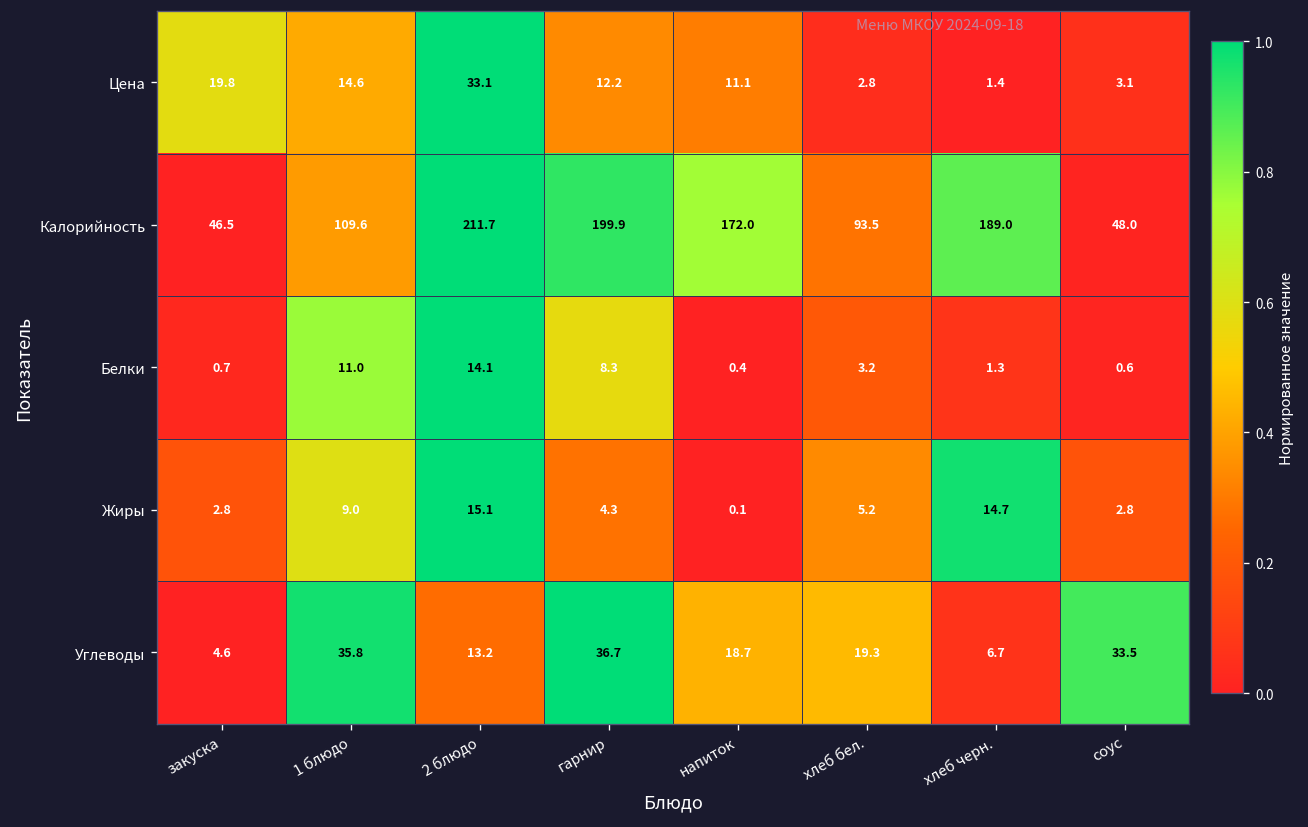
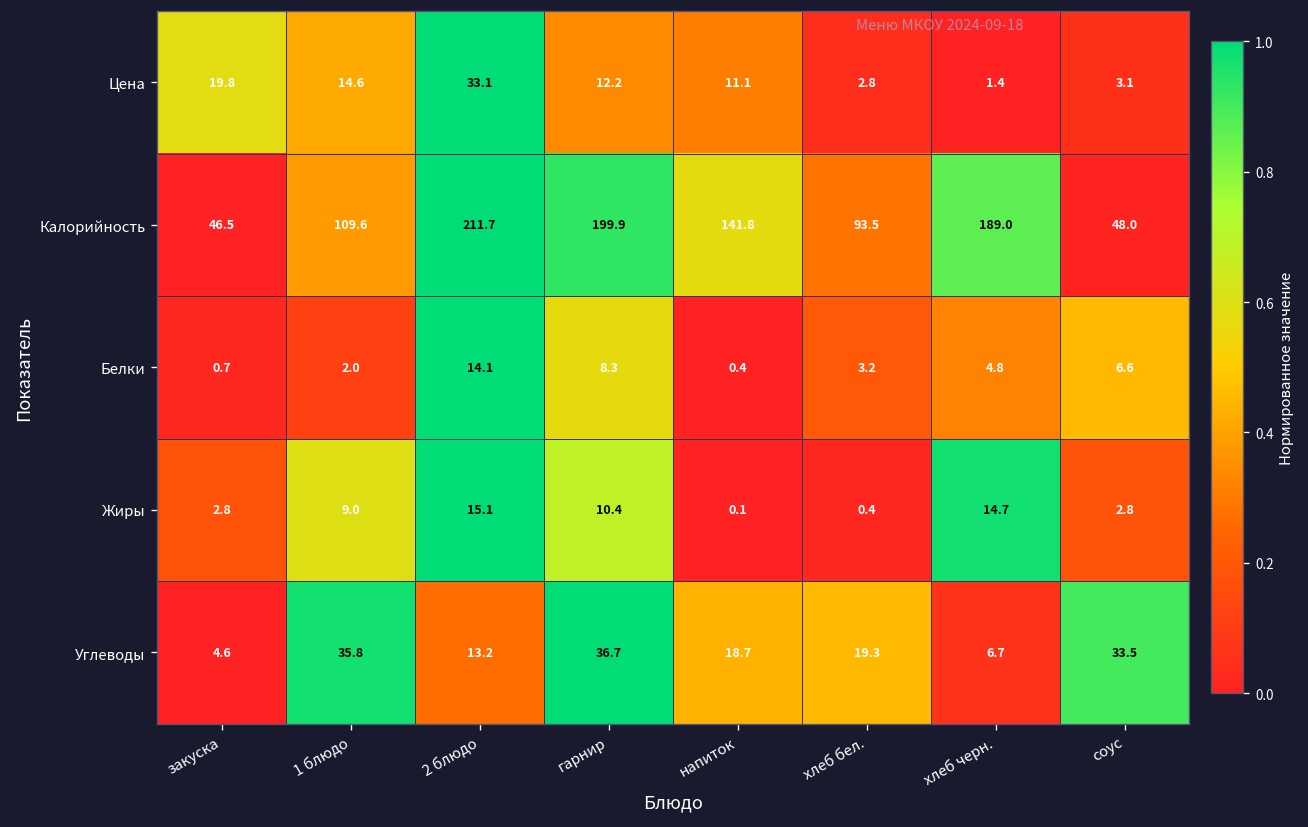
  {
    "Цена": {
      "закуска": 19.8,
      "1 блюдо": 14.6,
      "2 блюдо": 33.1,
      "гарнир": 12.2,
      "напиток": 11.1,
      "хлеб бел.": 2.8,
      "хлеб черн.": 1.4,
      "соус": 3.1
    },
    "Калорийность": {
      "закуска": 46.5,
      "1 блюдо": 109.6,
      "2 блюдо": 211.7,
      "гарнир": 199.9,
-     "напиток": 172.0,
+     "напиток": 141.8,
      "хлеб бел.": 93.5,
      "хлеб черн.": 189.0,
      "соус": 48.0
    },
    "Белки": {
      "закуска": 0.7,
-     "1 блюдо": 11.0,
+     "1 блюдо": 2.0,
      "2 блюдо": 14.1,
      "гарнир": 8.3,
      "напиток": 0.4,
      "хлеб бел.": 3.2,
-     "хлеб черн.": 1.3,
-     "соус": 0.6
+     "хлеб черн.": 4.8,
+     "соус": 6.6
    },
    "Жиры": {
      "закуска": 2.8,
      "1 блюдо": 9.0,
      "2 блюдо": 15.1,
-     "гарнир": 4.3,
+     "гарнир": 10.4,
      "напиток": 0.1,
-     "хлеб бел.": 5.2,
+     "хлеб бел.": 0.4,
      "хлеб черн.": 14.7,
      "соус": 2.8
    },
    "Углеводы": {
      "закуска": 4.6,
      "1 блюдо": 35.8,
      "2 блюдо": 13.2,
      "гарнир": 36.7,
      "напиток": 18.7,
      "хлеб бел.": 19.3,
      "хлеб черн.": 6.7,
      "соус": 33.5
    }
  }
